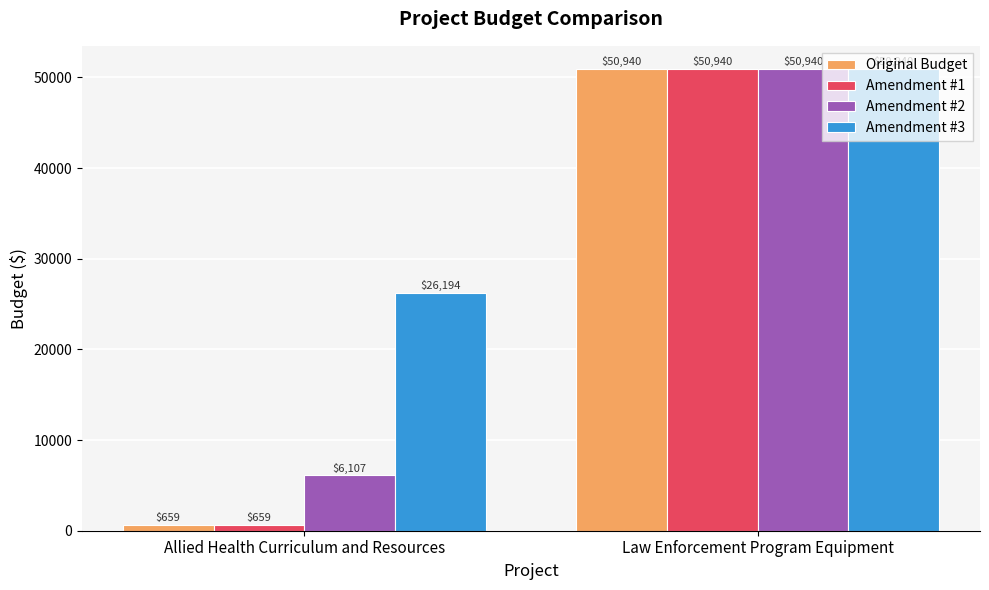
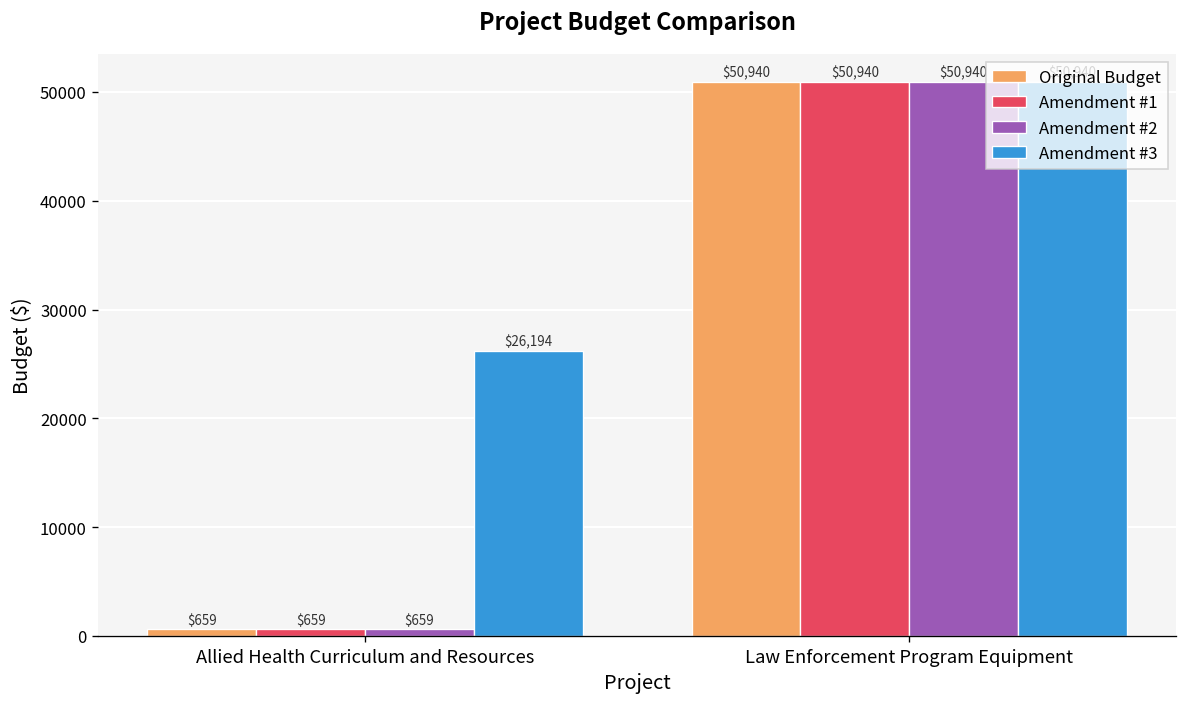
  {
    "Original Budget": {
      "Allied Health Curriculum and Resources": "$659",
      "Law Enforcement Program Equipment": "$50,940"
    },
    "Amendment #1": {
      "Allied Health Curriculum and Resources": "$659",
      "Law Enforcement Program Equipment": "$50,940"
    },
    "Amendment #2": {
-     "Allied Health Curriculum and Resources": "$6,107"
+     "Allied Health Curriculum and Resources": "$659"
    },
    "Amendment #3": {
      "Allied Health Curriculum and Resources": "$26,194"
    }
  }
